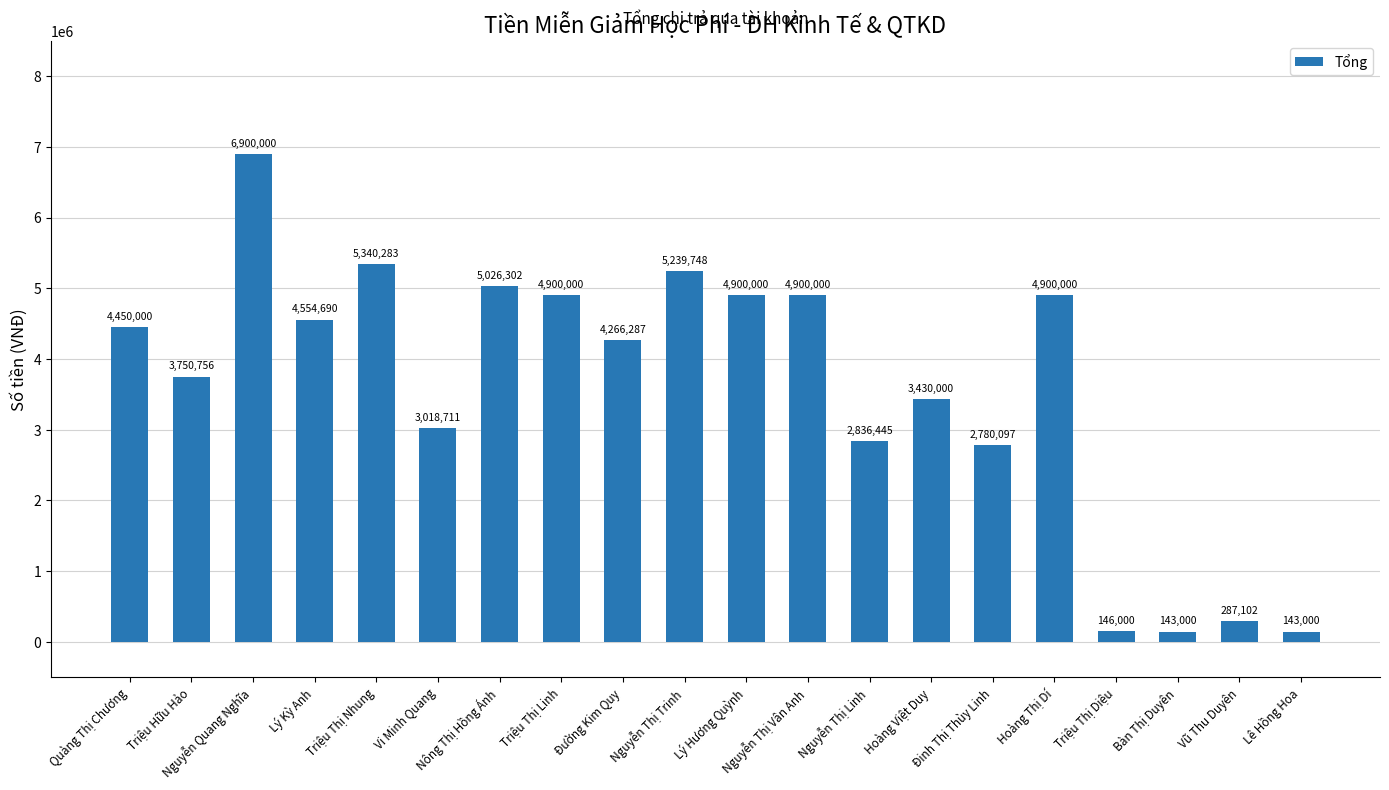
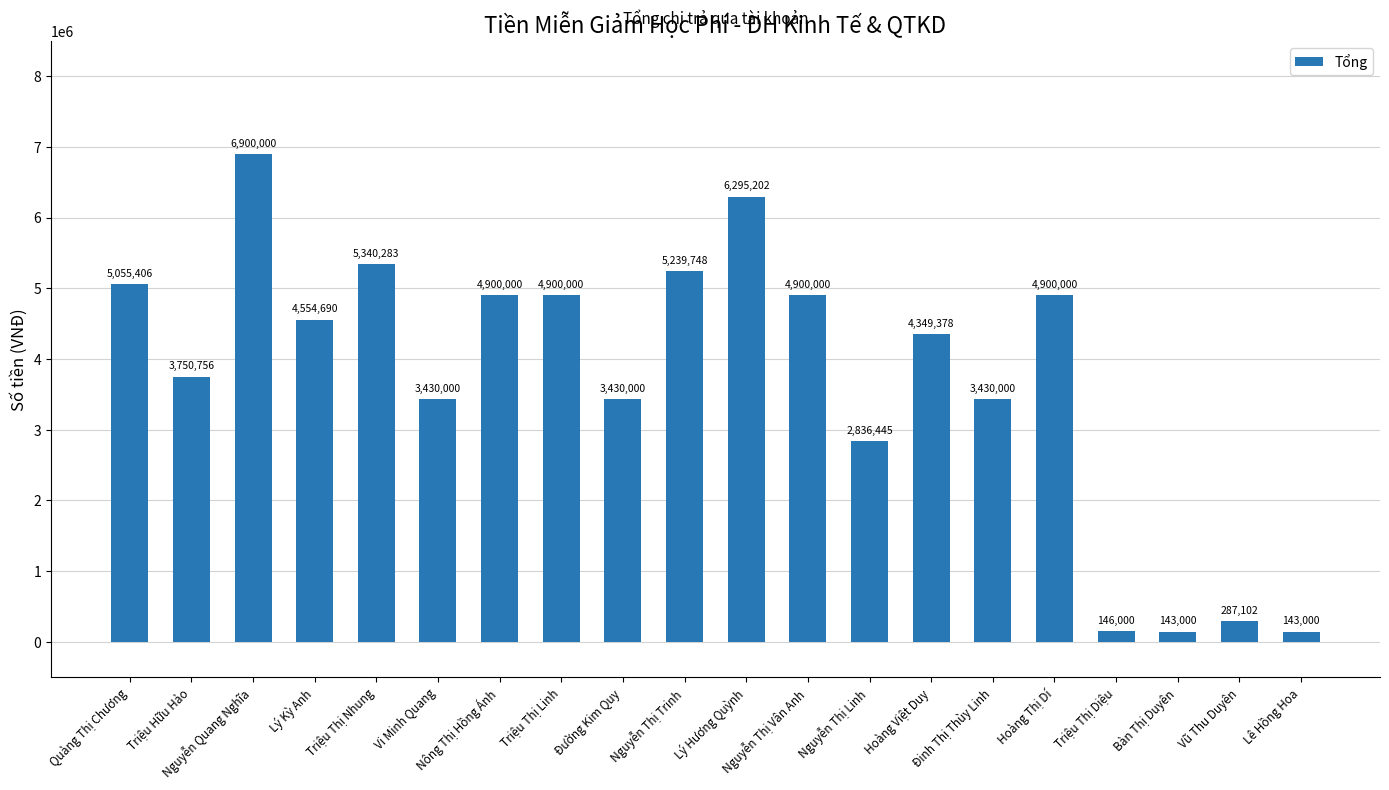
  {
-   "Quàng Thị Chương": "4,450,000",
+   "Quàng Thị Chương": "5,055,406",
    "Triệu Hữu Hảo": "3,750,756",
    "Nguyễn Quang Nghĩa": "6,900,000",
    "Lý Kỳ Anh": "4,554,690",
    "Triệu Thị Nhung": "5,340,283",
-   "Vi Minh Quang": "3,018,711",
-   "Nông Thị Hồng Ánh": "5,026,302",
+   "Vi Minh Quang": "3,430,000",
+   "Nông Thị Hồng Ánh": "4,900,000",
    "Triệu Thị Linh": "4,900,000",
-   "Đường Kim Quy": "4,266,287",
+   "Đường Kim Quy": "3,430,000",
    "Nguyễn Thị Trinh": "5,239,748",
-   "Lý Hương Quỳnh": "4,900,000",
+   "Lý Hương Quỳnh": "6,295,202",
    "Nguyễn Thị Vân Anh": "4,900,000",
    "Nguyễn Thị Linh": "2,836,445",
-   "Hoàng Việt Duy": "3,430,000",
-   "Đinh Thị Thùy Linh": "2,780,097",
+   "Hoàng Việt Duy": "4,349,378",
+   "Đinh Thị Thùy Linh": "3,430,000",
    "Hoàng Thị Dí": "4,900,000",
    "Triệu Thị Diệu": "146,000",
    "Bàn Thị Duyên": "143,000",
    "Vũ Thu Duyên": "287,102",
    "Lê Hồng Hoa": "143,000"
  }
